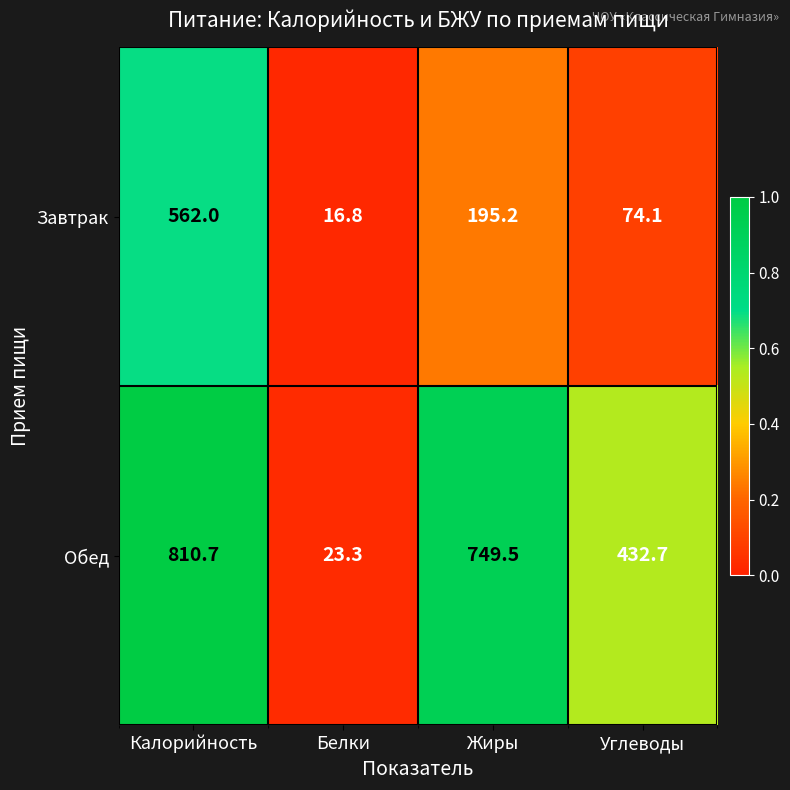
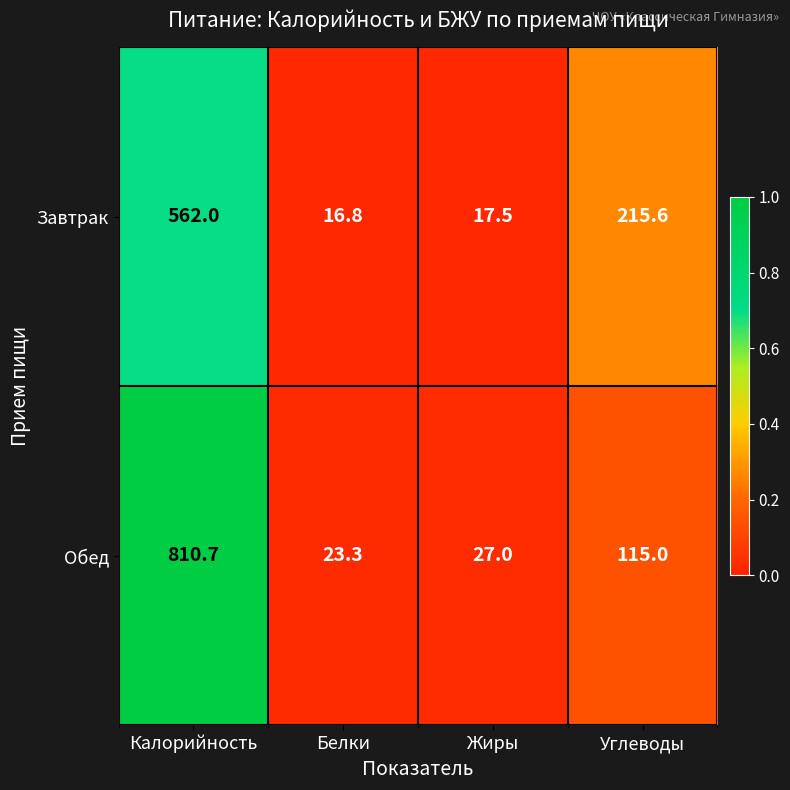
  {
    "Завтрак": {
      "Калорийность": 562.0,
      "Белки": 16.8,
-     "Жиры": 195.2,
-     "Углеводы": 74.1
+     "Жиры": 17.5,
+     "Углеводы": 215.6
    },
    "Обед": {
      "Калорийность": 810.7,
      "Белки": 23.3,
-     "Жиры": 749.5,
-     "Углеводы": 432.7
+     "Жиры": 27.0,
+     "Углеводы": 115.0
    }
  }
